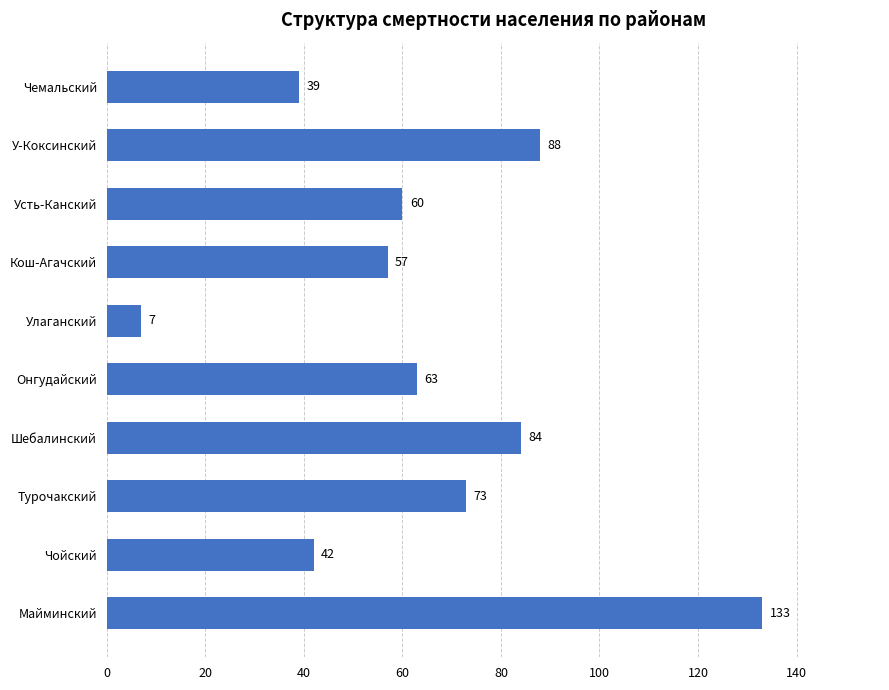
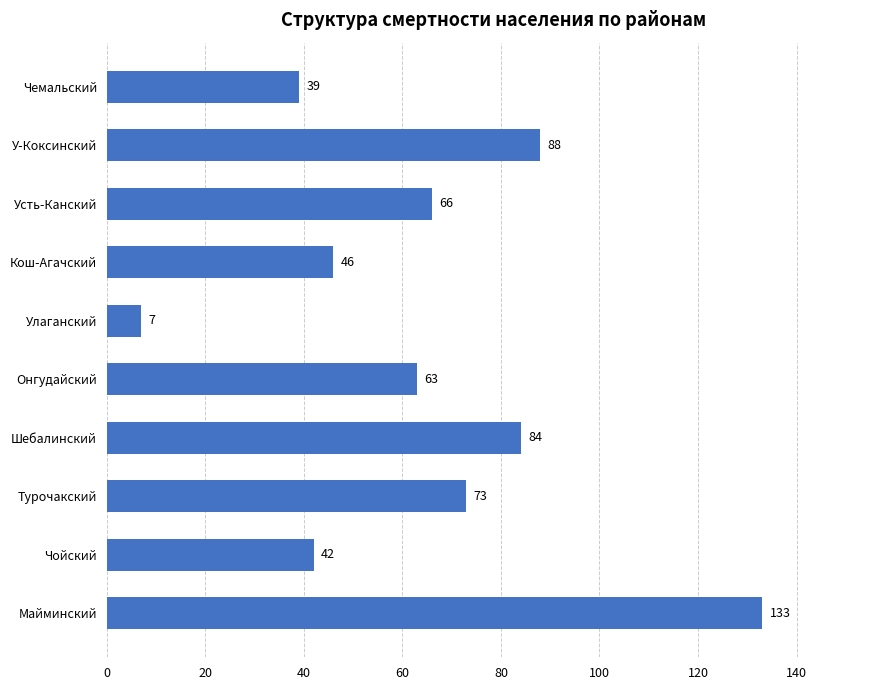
  {
    "Чемальский": 39,
    "У-Коксинский": 88,
-   "Усть-Канский": 60,
-   "Кош-Агачский": 57,
+   "Усть-Канский": 66,
+   "Кош-Агачский": 46,
    "Улаганский": 7,
    "Онгудайский": 63,
    "Шебалинский": 84,
    "Турочакский": 73,
    "Чойский": 42,
    "Майминский": 133
  }
